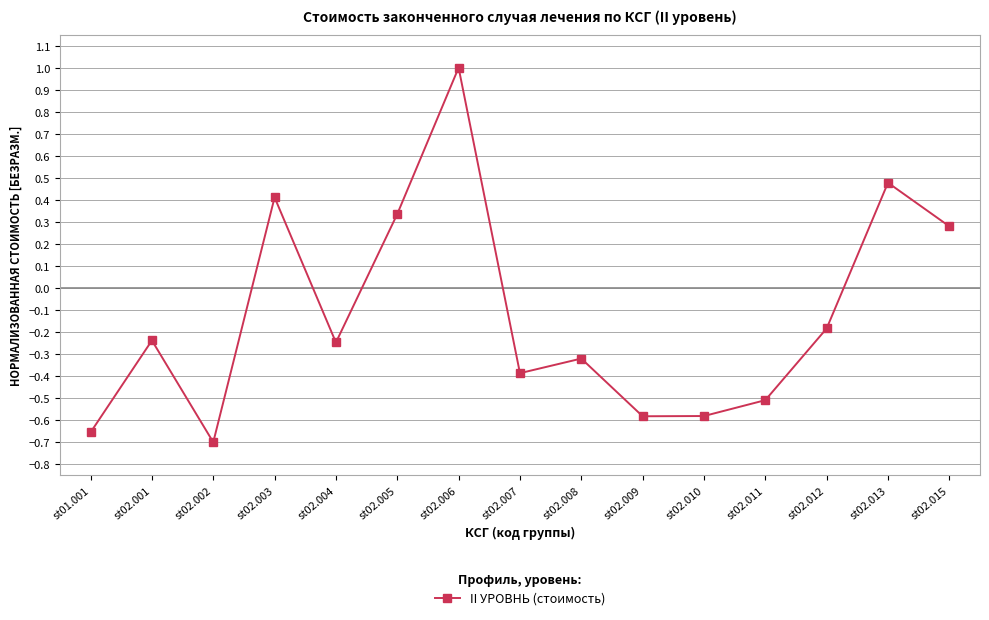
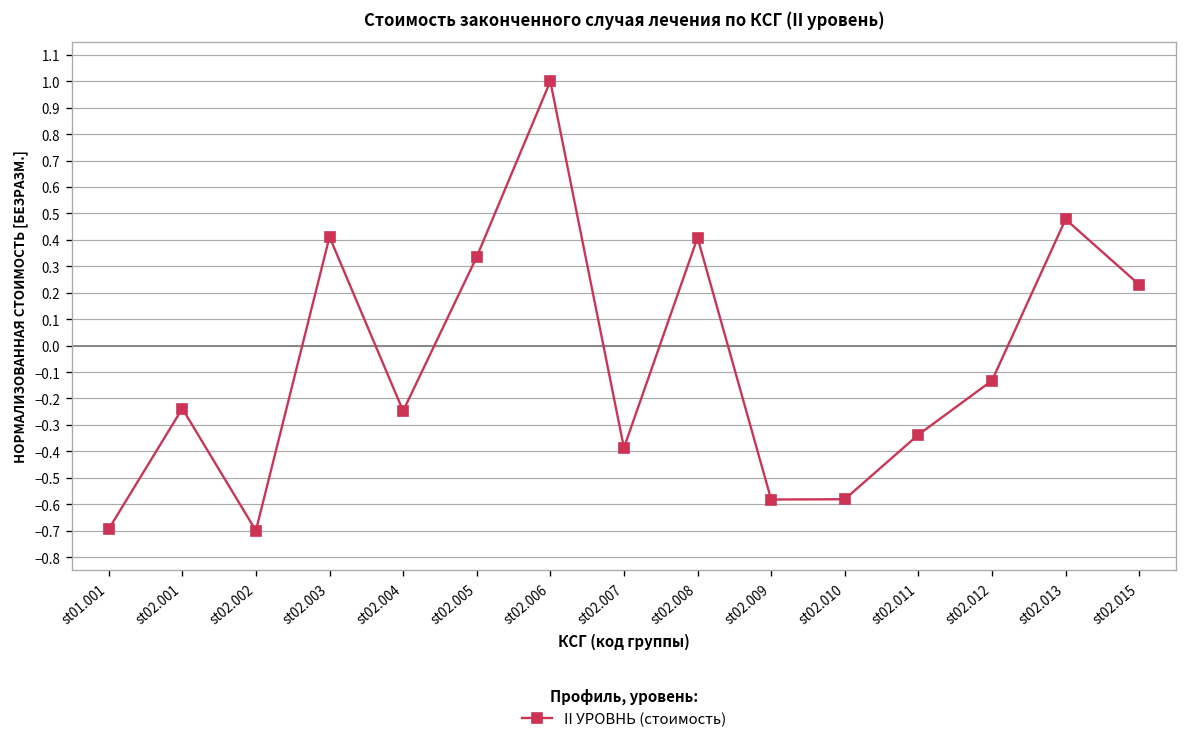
  {
-   "st01.001": -0.66,
+   "st01.001": -0.69,
    "st02.001": -0.24,
    "st02.002": -0.70,
    "st02.003": 0.41,
    "st02.004": -0.25,
    "st02.005": 0.34,
    "st02.006": 1.00,
    "st02.007": -0.39,
-   "st02.008": -0.32,
+   "st02.008": 0.41,
    "st02.009": -0.58,
    "st02.010": -0.58,
-   "st02.011": -0.51,
-   "st02.012": -0.18,
+   "st02.011": -0.34,
+   "st02.012": -0.13,
    "st02.013": 0.48,
-   "st02.015": 0.28
+   "st02.015": 0.23
  }
